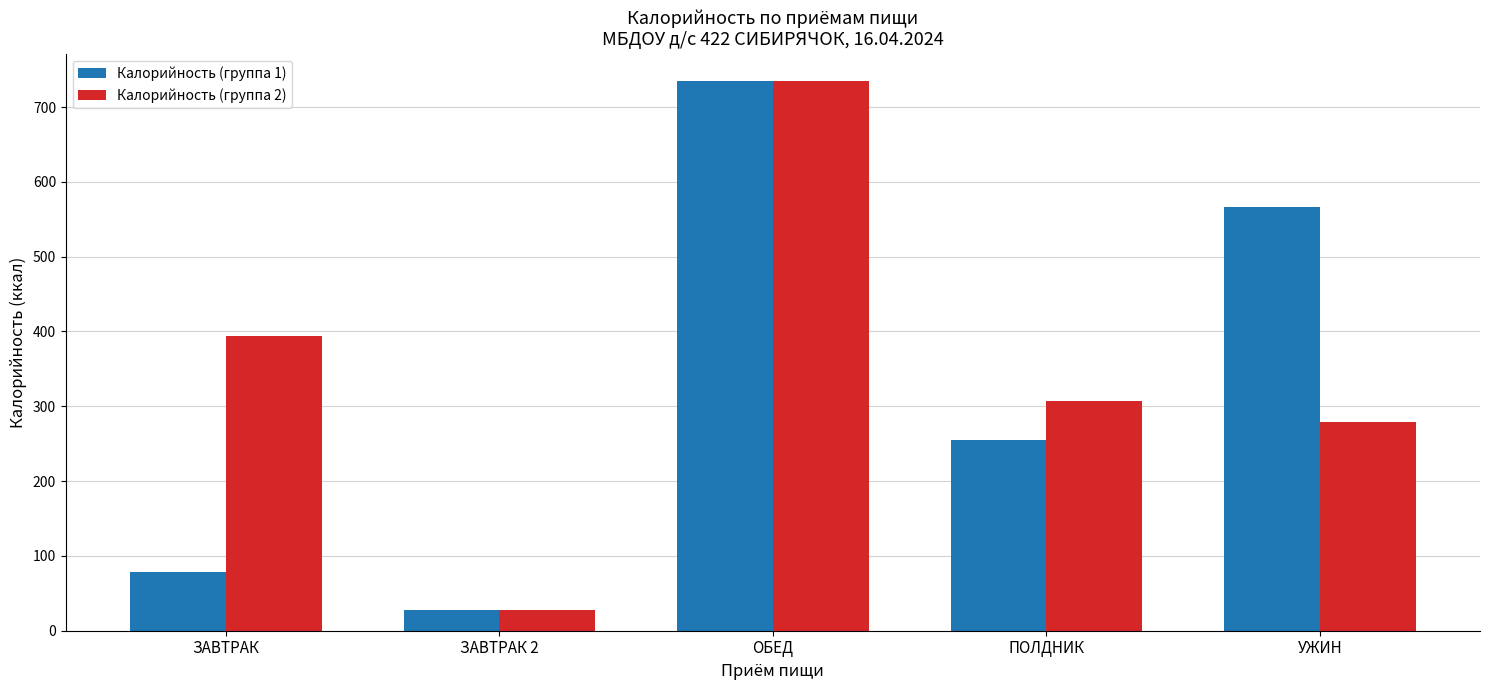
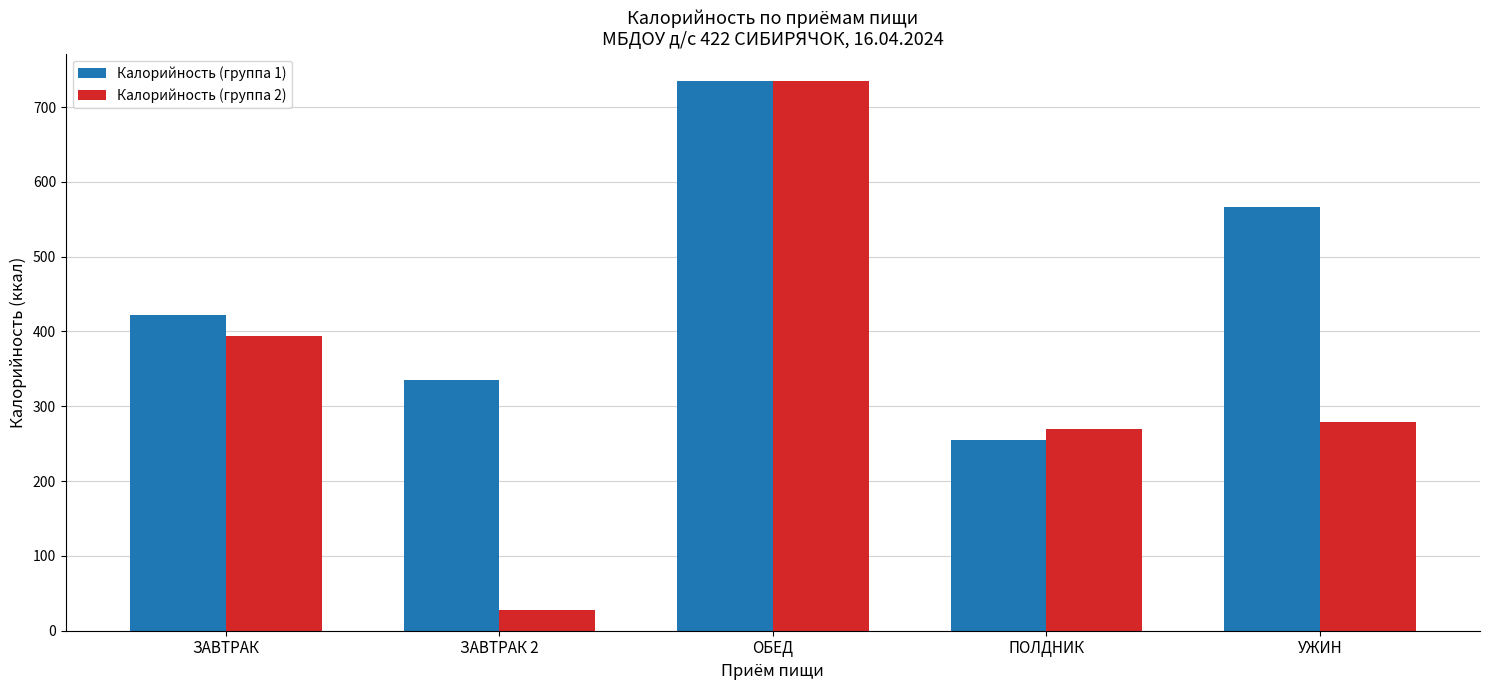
  {
    "Калорийность (группа 1)": {
-     "ЗАВТРАК": 80,
-     "ЗАВТРАК 2": 30,
+     "ЗАВТРАК": 420,
+     "ЗАВТРАК 2": 340,
      "ОБЕД": 730,
      "ПОЛДНИК": 250,
      "УЖИН": 570
    },
    "Калорийность (группа 2)": {
      "ЗАВТРАК": 390,
      "ЗАВТРАК 2": 30,
      "ОБЕД": 730,
-     "ПОЛДНИК": 310,
+     "ПОЛДНИК": 270,
      "УЖИН": 280
    }
  }
